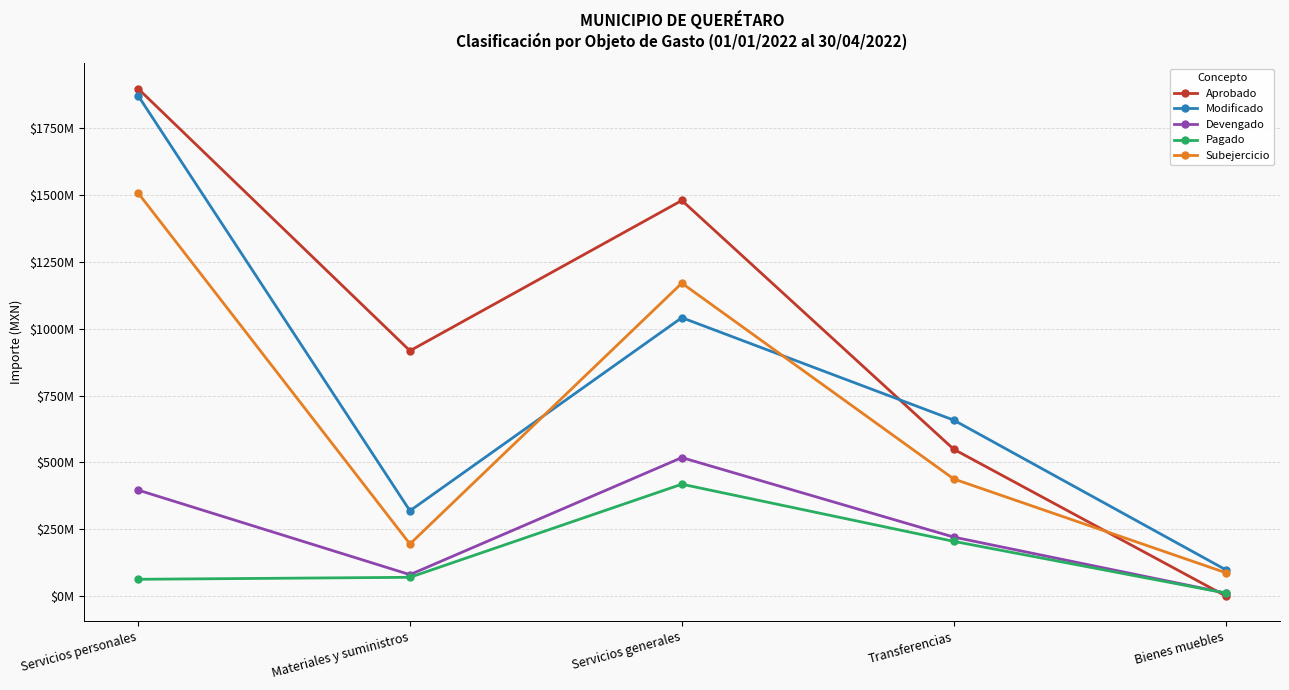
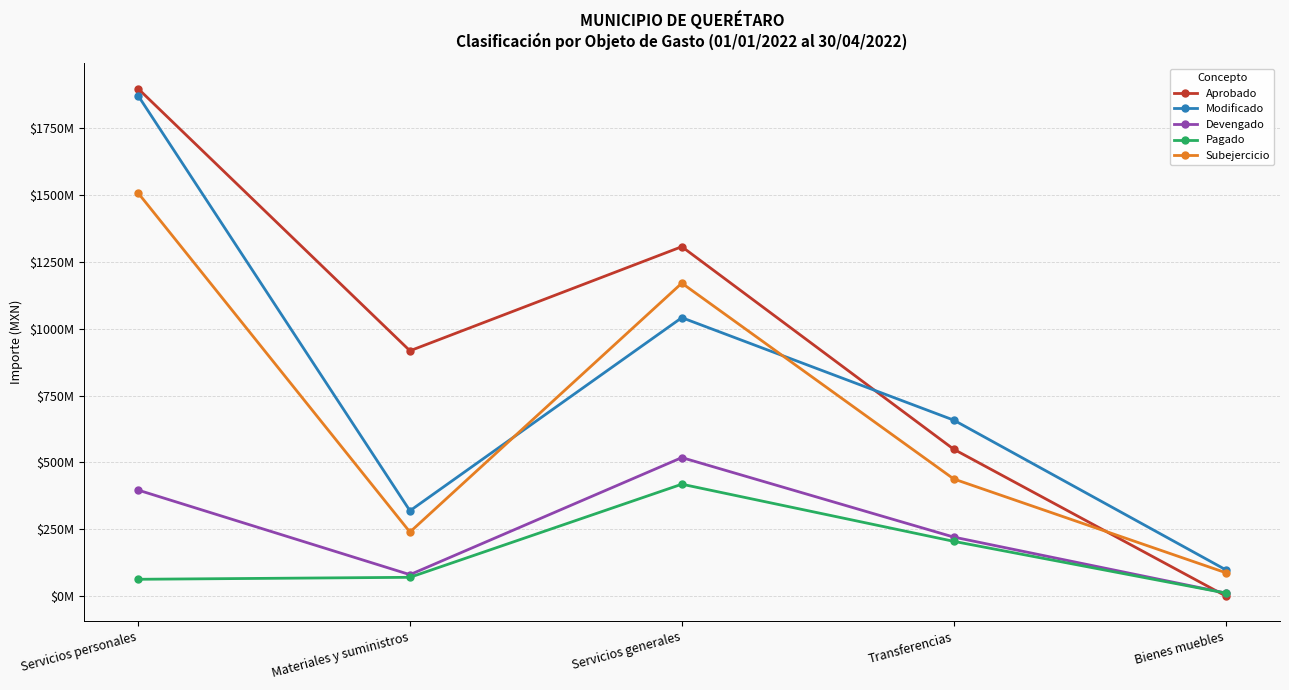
  {
    "Aprobado": {
      "Servicios personales": "$1900000000",
      "Materiales y suministros": "$920000000",
-     "Servicios generales": "$1480000000",
+     "Servicios generales": "$1310000000",
      "Transferencias": "$550000000",
      "Bienes muebles": "$0"
    },
    "Modificado": {
      "Servicios personales": "$1870000000",
      "Materiales y suministros": "$320000000",
      "Servicios generales": "$1040000000",
      "Transferencias": "$660000000",
      "Bienes muebles": "$100000000"
    },
    "Devengado": {
      "Servicios personales": "$400000000",
      "Materiales y suministros": "$80000000",
      "Servicios generales": "$520000000",
      "Transferencias": "$220000000"
    },
    "Pagado": {
      "Servicios personales": "$60000000",
      "Materiales y suministros": "$70000000",
      "Servicios generales": "$420000000",
      "Transferencias": "$200000000"
    },
    "Subejercicio": {
      "Servicios personales": "$1510000000",
-     "Materiales y suministros": "$190000000",
+     "Materiales y suministros": "$240000000",
      "Servicios generales": "$1170000000",
      "Transferencias": "$440000000",
      "Bienes muebles": "$90000000"
    }
  }
